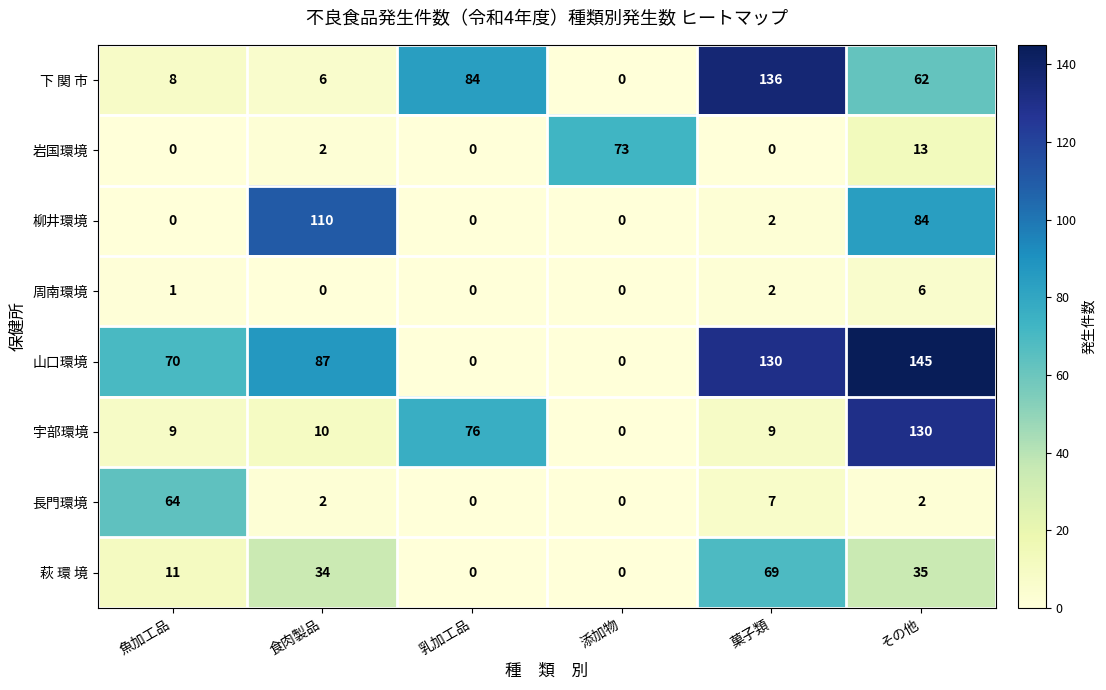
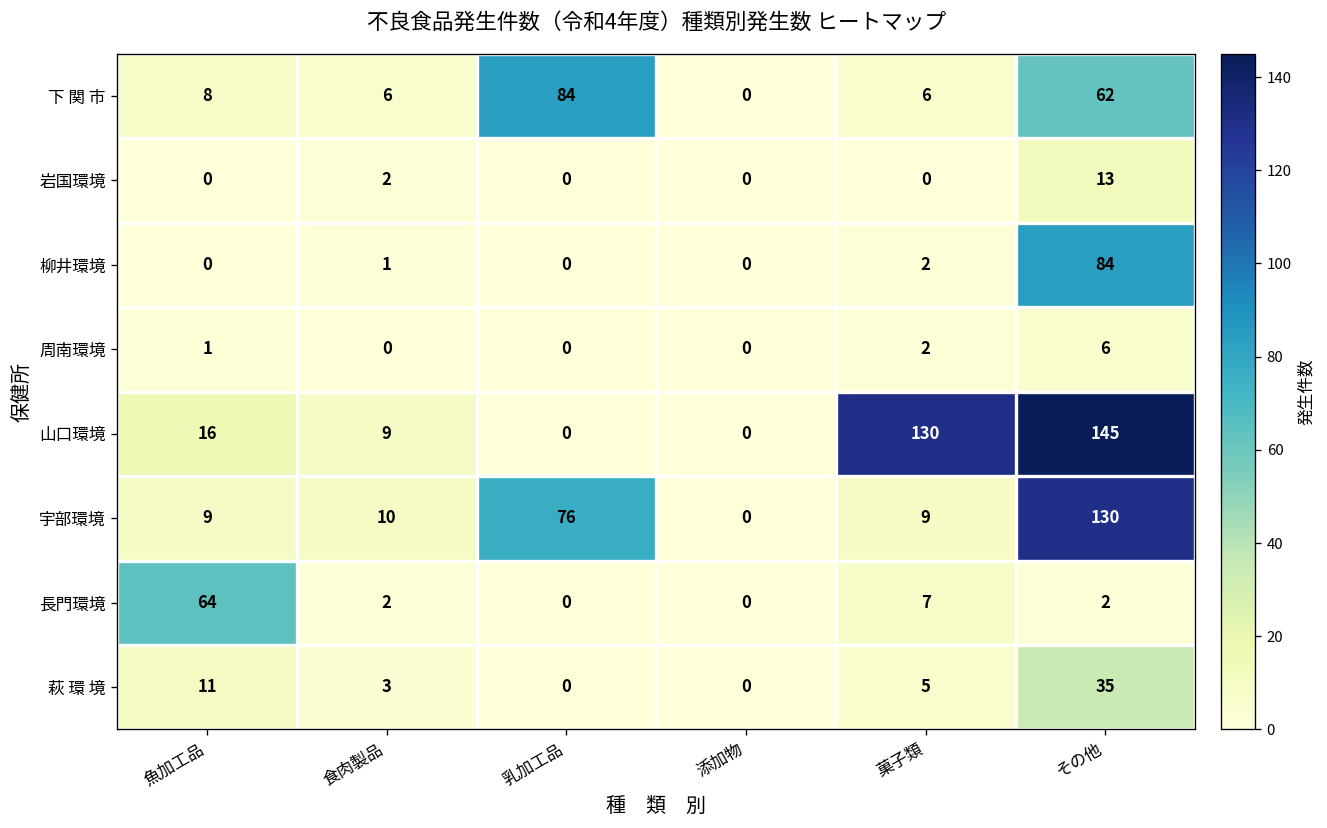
  {
    "下 関 市": {
      "魚加工品": 8,
      "食肉製品": 6,
      "乳加工品": 84,
      "添加物": 0,
-     "菓子類": 136,
+     "菓子類": 6,
      "その他": 62
    },
    "岩国環境": {
      "魚加工品": 0,
      "食肉製品": 2,
      "乳加工品": 0,
-     "添加物": 73,
+     "添加物": 0,
      "菓子類": 0,
      "その他": 13
    },
    "柳井環境": {
      "魚加工品": 0,
-     "食肉製品": 110,
+     "食肉製品": 1,
      "乳加工品": 0,
      "添加物": 0,
      "菓子類": 2,
      "その他": 84
    },
    "周南環境": {
      "魚加工品": 1,
      "食肉製品": 0,
      "乳加工品": 0,
      "添加物": 0,
      "菓子類": 2,
      "その他": 6
    },
    "山口環境": {
-     "魚加工品": 70,
-     "食肉製品": 87,
+     "魚加工品": 16,
+     "食肉製品": 9,
      "乳加工品": 0,
      "添加物": 0,
      "菓子類": 130,
      "その他": 145
    },
    "宇部環境": {
      "魚加工品": 9,
      "食肉製品": 10,
      "乳加工品": 76,
      "添加物": 0,
      "菓子類": 9,
      "その他": 130
    },
    "長門環境": {
      "魚加工品": 64,
      "食肉製品": 2,
      "乳加工品": 0,
      "添加物": 0,
      "菓子類": 7,
      "その他": 2
    },
    "萩 環 境": {
      "魚加工品": 11,
-     "食肉製品": 34,
+     "食肉製品": 3,
      "乳加工品": 0,
      "添加物": 0,
-     "菓子類": 69,
+     "菓子類": 5,
      "その他": 35
    }
  }
